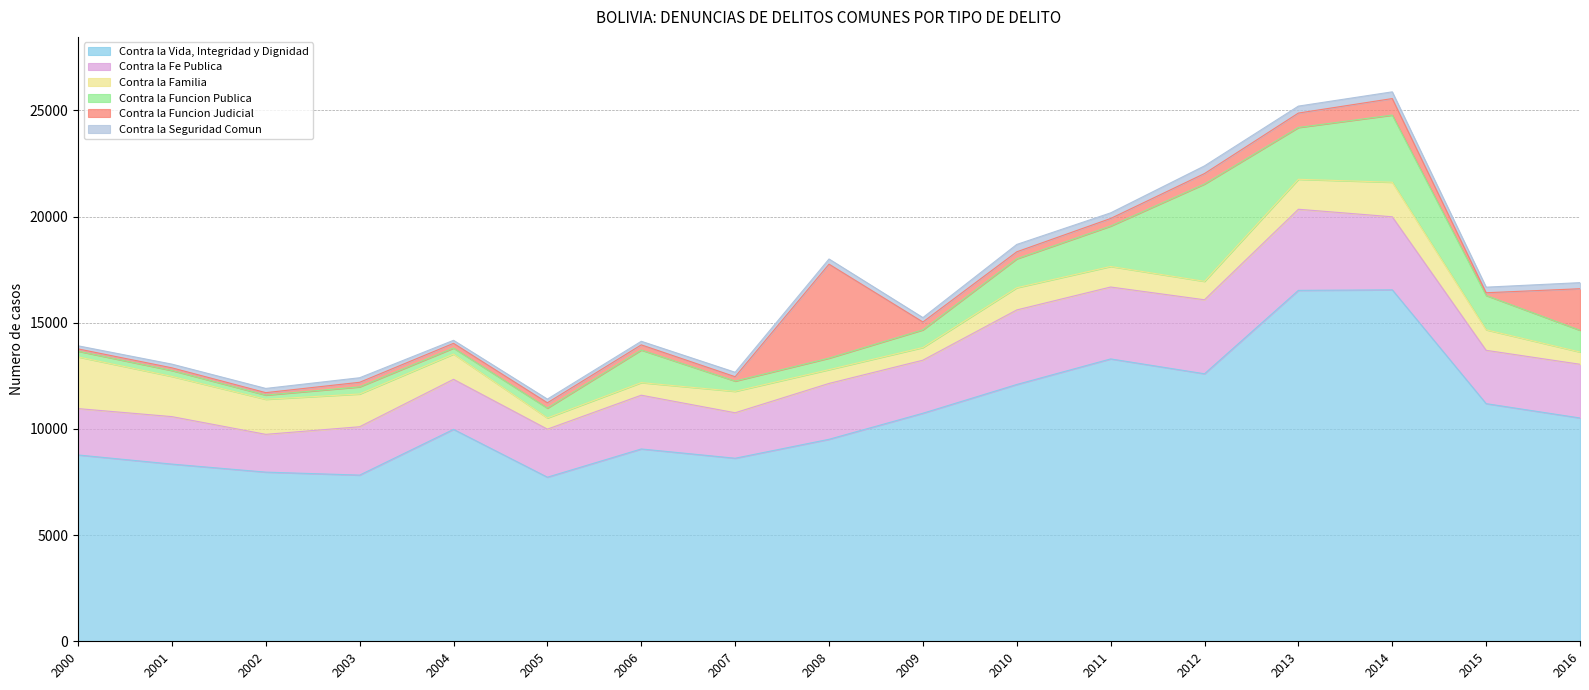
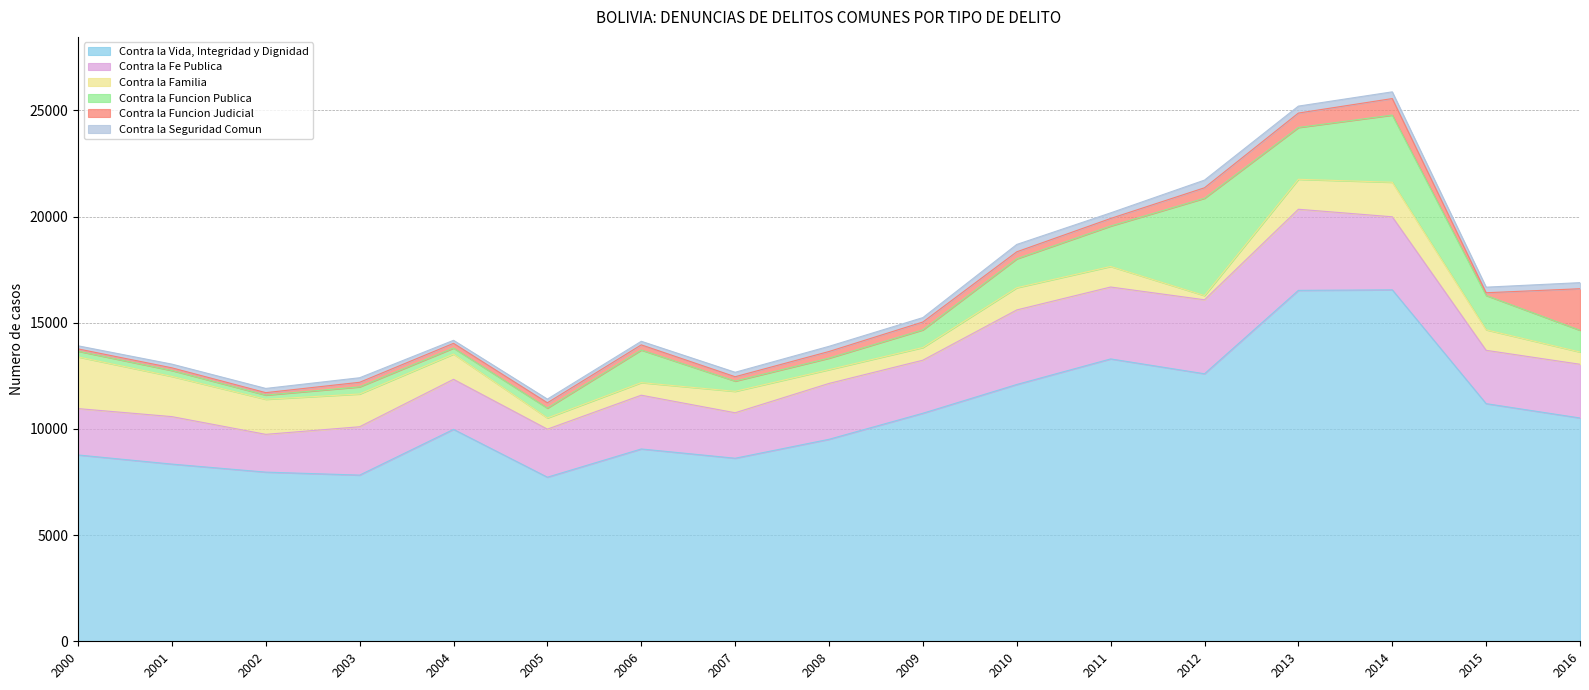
  {
    "Contra la Familia": {
      "2000": 2400,
      "2001": 1900,
      "2002": 1700,
      "2003": 1500,
      "2004": 1200,
      "2005": 500,
      "2006": 600,
      "2007": 1000,
      "2008": 600,
      "2009": 600,
      "2010": 1000,
      "2011": 1000,
-     "2012": 900,
+     "2012": 200,
      "2013": 1400,
      "2014": 1600,
      "2015": 1000,
      "2016": 600
    },
    "Contra la Funcion Publica": {
      "2001": 300,
      "2003": 300,
      "2004": 300,
      "2005": 500,
      "2006": 1500,
      "2007": 500,
      "2008": 500,
      "2009": 800,
      "2010": 1400,
      "2011": 1900,
      "2012": 4600,
      "2013": 2400,
      "2014": 3200,
      "2015": 1600,
      "2016": 1000
    },
    "Contra la Funcion Judicial": {
      "2001": 100,
      "2003": 200,
      "2004": 200,
      "2005": 300,
      "2006": 200,
      "2007": 200,
-     "2008": 4400,
+     "2008": 300,
      "2009": 400,
      "2010": 300,
      "2011": 400,
      "2012": 500,
      "2013": 700,
      "2014": 800,
      "2015": 100,
      "2016": 2000
    }
  }
